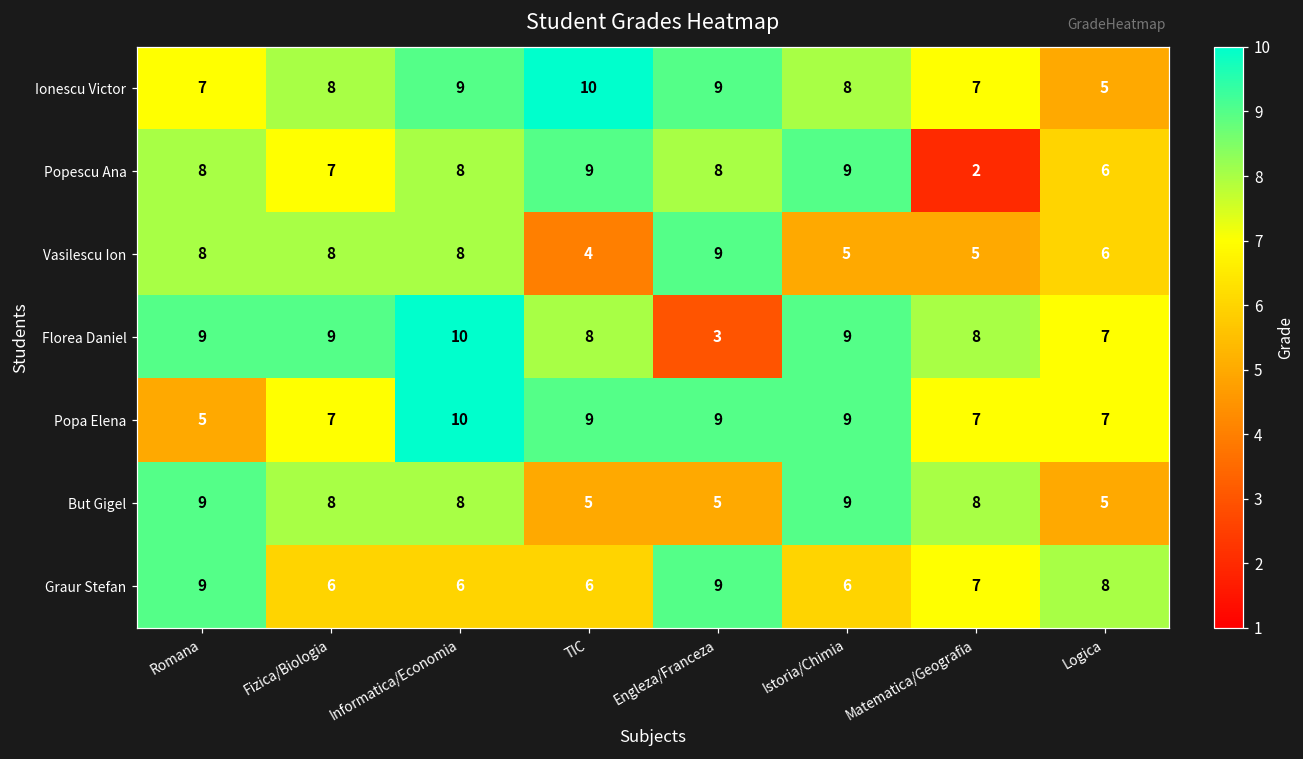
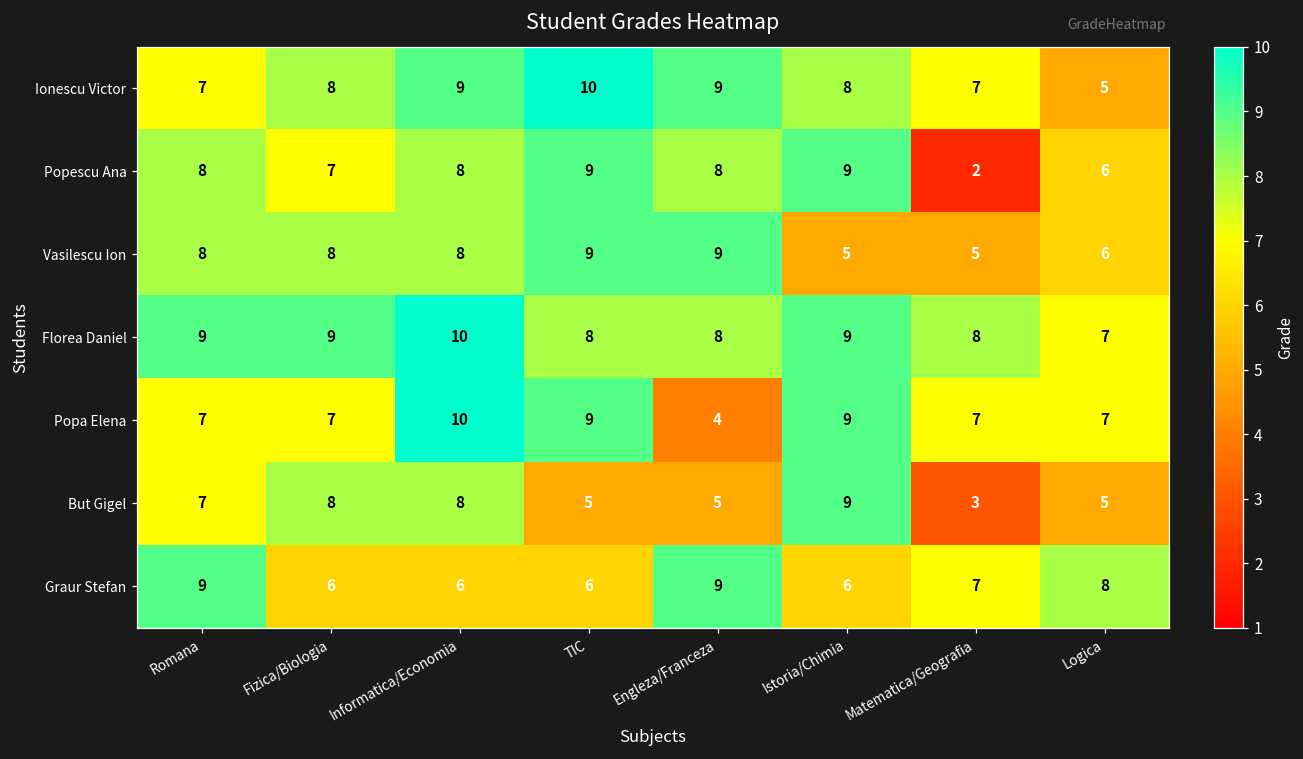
  {
    "Ionescu Victor": {
      "Romana": 7,
      "Fizica/Biologia": 8,
      "Informatica/Economia": 9,
      "TIC": 10,
      "Engleza/Franceza": 9,
      "Istoria/Chimia": 8,
      "Matematica/Geografia": 7,
      "Logica": 5
    },
    "Popescu Ana": {
      "Romana": 8,
      "Fizica/Biologia": 7,
      "Informatica/Economia": 8,
      "TIC": 9,
      "Engleza/Franceza": 8,
      "Istoria/Chimia": 9,
      "Matematica/Geografia": 2,
      "Logica": 6
    },
    "Vasilescu Ion": {
      "Romana": 8,
      "Fizica/Biologia": 8,
      "Informatica/Economia": 8,
-     "TIC": 4,
+     "TIC": 9,
      "Engleza/Franceza": 9,
      "Istoria/Chimia": 5,
      "Matematica/Geografia": 5,
      "Logica": 6
    },
    "Florea Daniel": {
      "Romana": 9,
      "Fizica/Biologia": 9,
      "Informatica/Economia": 10,
      "TIC": 8,
-     "Engleza/Franceza": 3,
+     "Engleza/Franceza": 8,
      "Istoria/Chimia": 9,
      "Matematica/Geografia": 8,
      "Logica": 7
    },
    "Popa Elena": {
-     "Romana": 5,
+     "Romana": 7,
      "Fizica/Biologia": 7,
      "Informatica/Economia": 10,
      "TIC": 9,
-     "Engleza/Franceza": 9,
+     "Engleza/Franceza": 4,
      "Istoria/Chimia": 9,
      "Matematica/Geografia": 7,
      "Logica": 7
    },
    "But Gigel": {
-     "Romana": 9,
+     "Romana": 7,
      "Fizica/Biologia": 8,
      "Informatica/Economia": 8,
      "TIC": 5,
      "Engleza/Franceza": 5,
      "Istoria/Chimia": 9,
-     "Matematica/Geografia": 8,
+     "Matematica/Geografia": 3,
      "Logica": 5
    },
    "Graur Stefan": {
      "Romana": 9,
      "Fizica/Biologia": 6,
      "Informatica/Economia": 6,
      "TIC": 6,
      "Engleza/Franceza": 9,
      "Istoria/Chimia": 6,
      "Matematica/Geografia": 7,
      "Logica": 8
    }
  }
